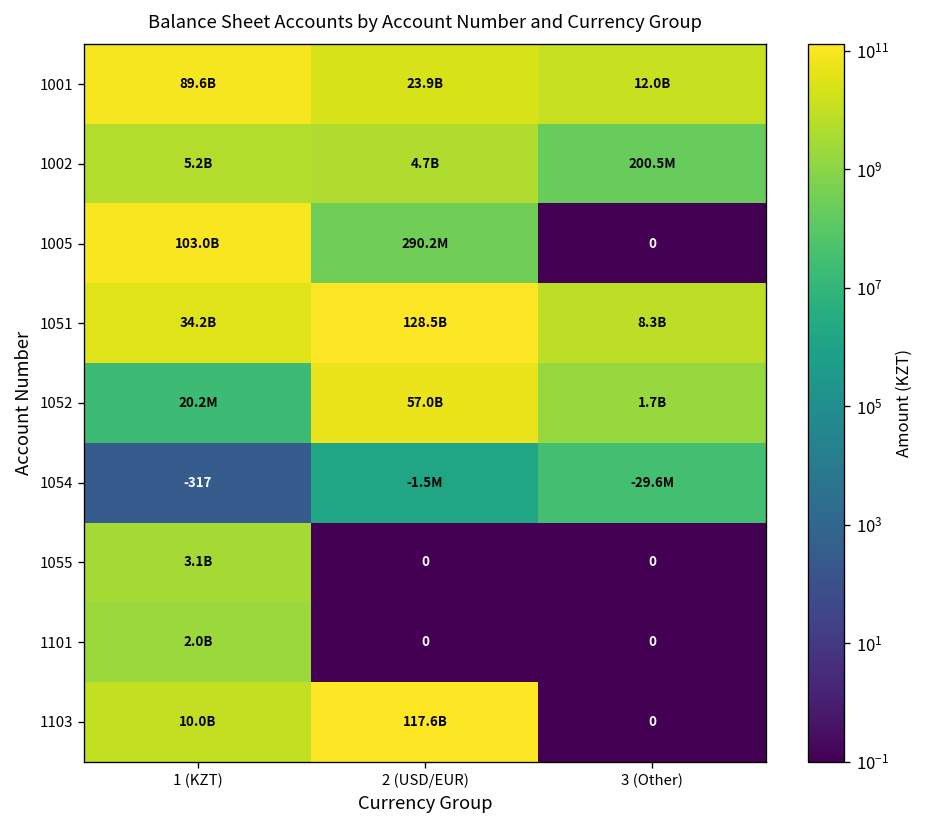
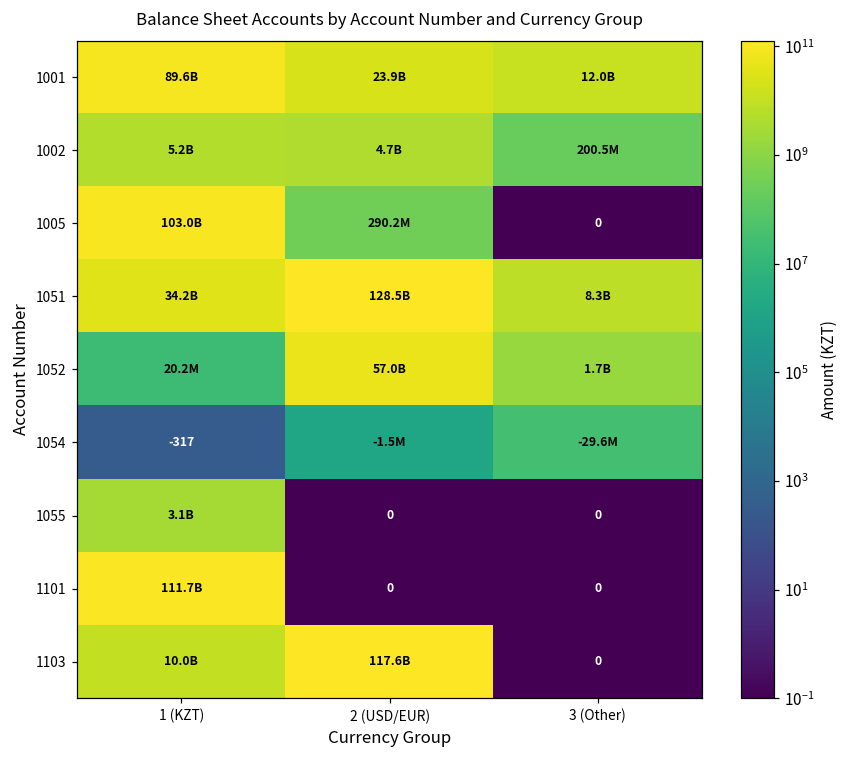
  {
    "1001": {
      "1 (KZT)": "89.6B",
      "2 (USD/EUR)": "23.9B",
      "3 (Other)": "12.0B"
    },
    "1002": {
      "1 (KZT)": "5.2B",
      "2 (USD/EUR)": "4.7B",
      "3 (Other)": "200.5M"
    },
    "1005": {
      "1 (KZT)": "103.0B",
      "2 (USD/EUR)": "290.2M",
      "3 (Other)": "0"
    },
    "1051": {
      "1 (KZT)": "34.2B",
      "2 (USD/EUR)": "128.5B",
      "3 (Other)": "8.3B"
    },
    "1052": {
      "1 (KZT)": "20.2M",
      "2 (USD/EUR)": "57.0B",
      "3 (Other)": "1.7B"
    },
    "1054": {
      "1 (KZT)": "-317",
      "2 (USD/EUR)": "-1.5M",
      "3 (Other)": "-29.6M"
    },
    "1055": {
      "1 (KZT)": "3.1B",
      "2 (USD/EUR)": "0",
      "3 (Other)": "0"
    },
    "1101": {
-     "1 (KZT)": "2.0B",
+     "1 (KZT)": "111.7B",
      "2 (USD/EUR)": "0",
      "3 (Other)": "0"
    },
    "1103": {
      "1 (KZT)": "10.0B",
      "2 (USD/EUR)": "117.6B",
      "3 (Other)": "0"
    }
  }
